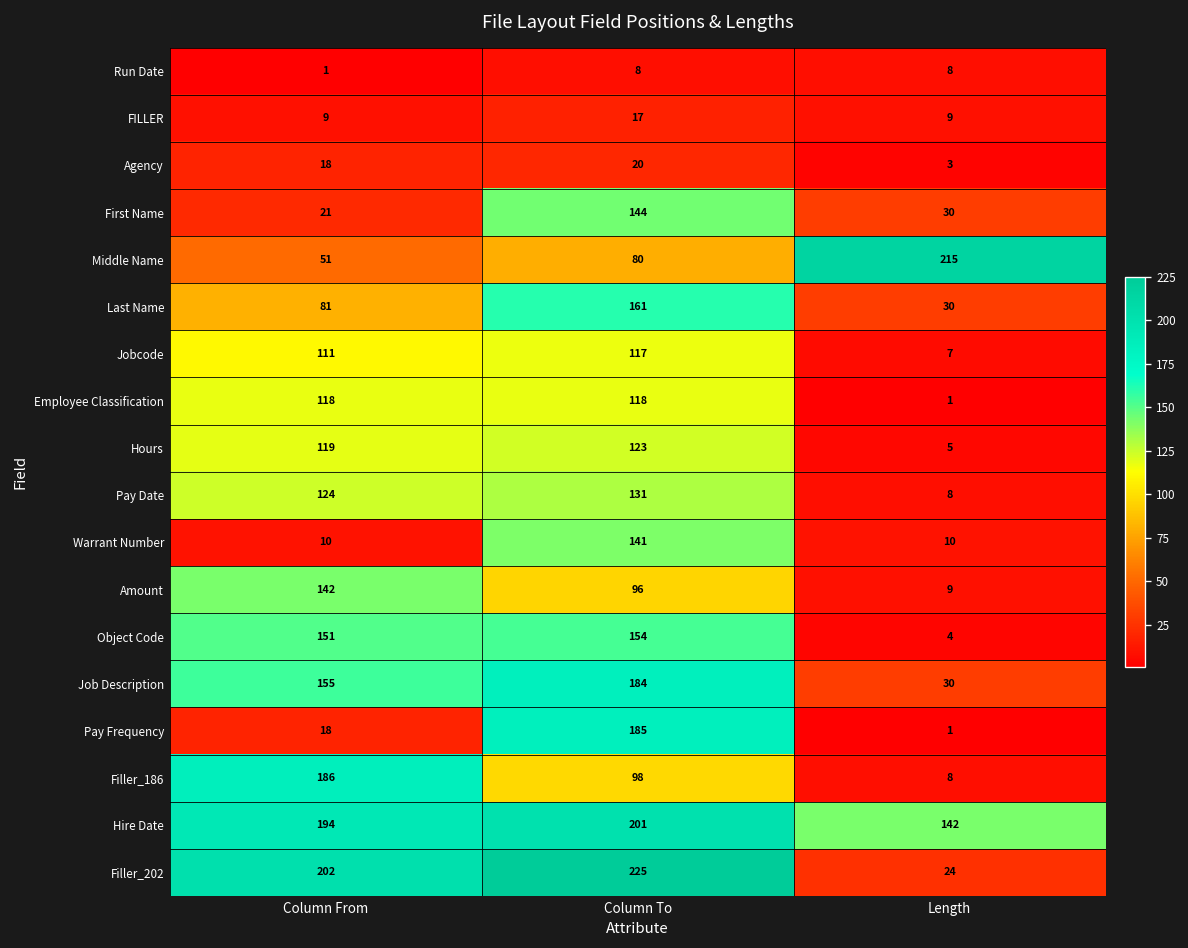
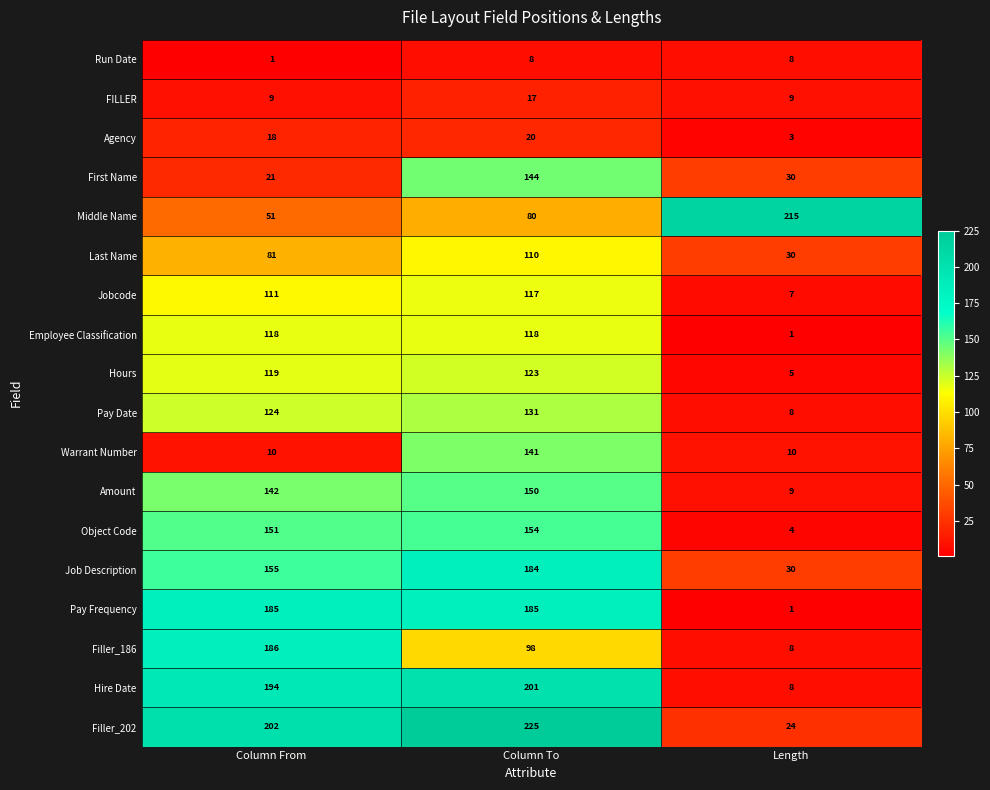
  {
    "Run Date": {
      "Column From": 1,
      "Column To": 8,
      "Length": 8
    },
    "FILLER": {
      "Column From": 9,
      "Column To": 17,
      "Length": 9
    },
    "Agency": {
      "Column From": 18,
      "Column To": 20,
      "Length": 3
    },
    "First Name": {
      "Column From": 21,
      "Column To": 144,
      "Length": 30
    },
    "Middle Name": {
      "Column From": 51,
      "Column To": 80,
      "Length": 215
    },
    "Last Name": {
      "Column From": 81,
-     "Column To": 161,
+     "Column To": 110,
      "Length": 30
    },
    "Jobcode": {
      "Column From": 111,
      "Column To": 117,
      "Length": 7
    },
    "Employee Classification": {
      "Column From": 118,
      "Column To": 118,
      "Length": 1
    },
    "Hours": {
      "Column From": 119,
      "Column To": 123,
      "Length": 5
    },
    "Pay Date": {
      "Column From": 124,
      "Column To": 131,
      "Length": 8
    },
    "Warrant Number": {
      "Column From": 10,
      "Column To": 141,
      "Length": 10
    },
    "Amount": {
      "Column From": 142,
-     "Column To": 96,
+     "Column To": 150,
      "Length": 9
    },
    "Object Code": {
      "Column From": 151,
      "Column To": 154,
      "Length": 4
    },
    "Job Description": {
      "Column From": 155,
      "Column To": 184,
      "Length": 30
    },
    "Pay Frequency": {
-     "Column From": 18,
+     "Column From": 185,
      "Column To": 185,
      "Length": 1
    },
    "Filler_186": {
      "Column From": 186,
      "Column To": 98,
      "Length": 8
    },
    "Hire Date": {
      "Column From": 194,
      "Column To": 201,
-     "Length": 142
+     "Length": 8
    },
    "Filler_202": {
      "Column From": 202,
      "Column To": 225,
      "Length": 24
    }
  }
